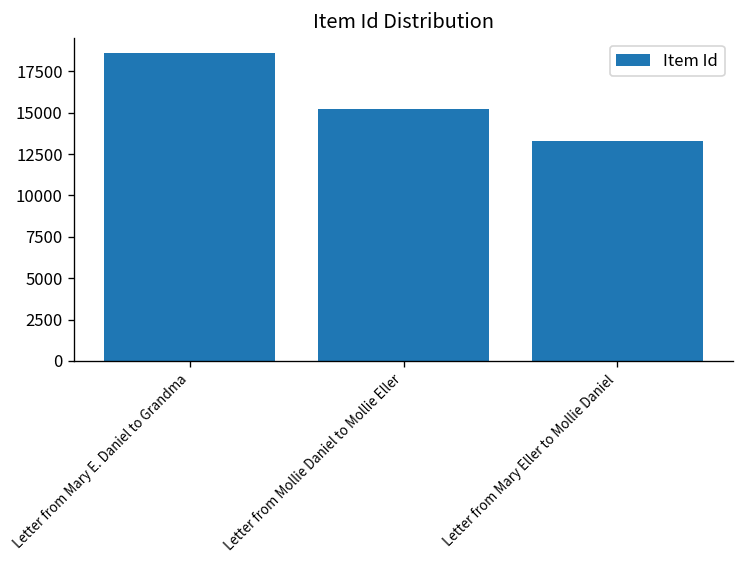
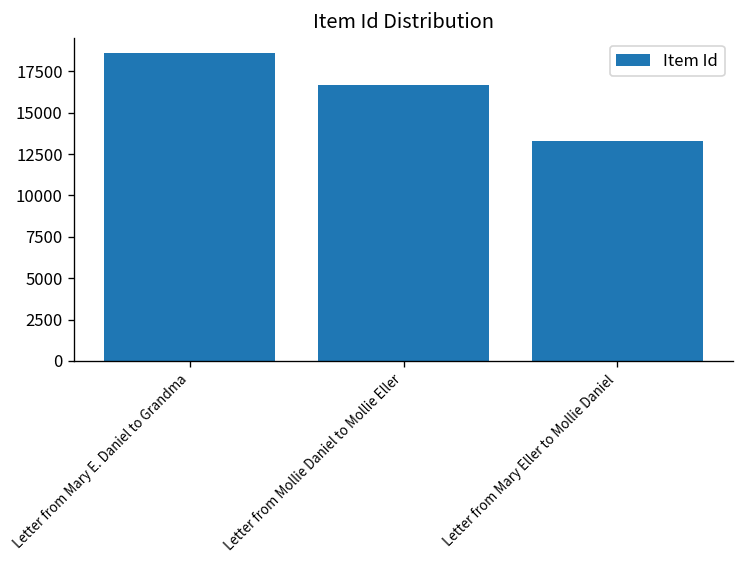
  {
    "Letter from Mary E. Daniel to Grandma": 18600,
-   "Letter from Mollie Daniel to Mollie Eller": 15200,
+   "Letter from Mollie Daniel to Mollie Eller": 16600,
    "Letter from Mary Eller to Mollie Daniel": 13300
  }
